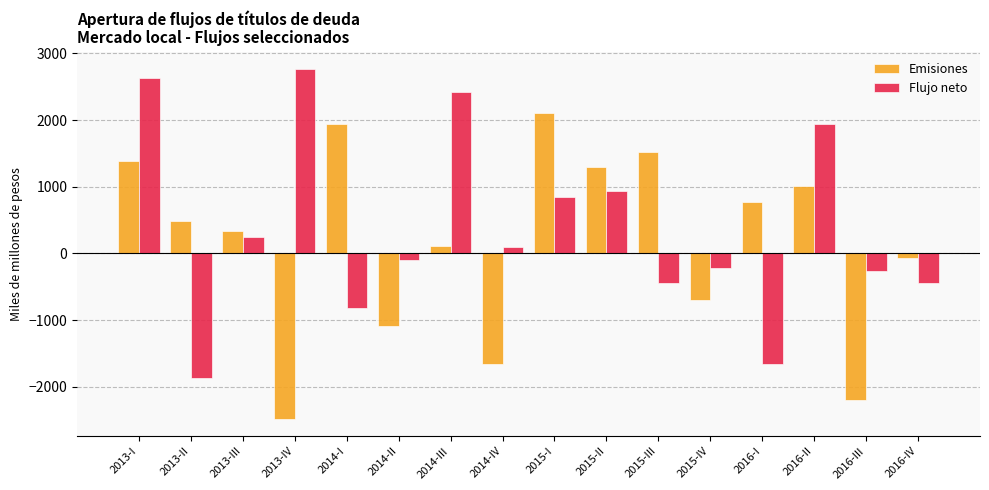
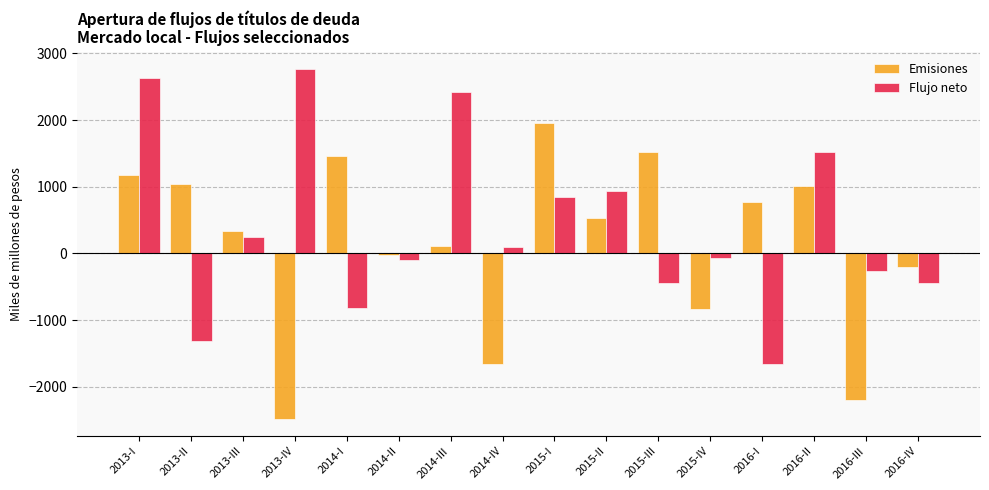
  {
    "Emisiones": {
-     "2013-I": 1400,
-     "2013-II": 500,
+     "2013-I": 1200,
+     "2013-II": 1000,
      "2013-III": 300,
      "2013-IV": -2500,
-     "2014-I": 1900,
-     "2014-II": -1100,
+     "2014-I": 1500,
+     "2014-II": 0,
      "2014-III": 100,
      "2014-IV": -1700,
-     "2015-I": 2100,
-     "2015-II": 1300,
+     "2015-I": 2000,
+     "2015-II": 500,
      "2015-III": 1500,
-     "2015-IV": -700,
+     "2015-IV": -800,
      "2016-I": 800,
      "2016-II": 1000,
      "2016-III": -2200,
-     "2016-IV": -100
+     "2016-IV": -200
    },
    "Flujo neto": {
      "2013-I": 2600,
-     "2013-II": -1900,
+     "2013-II": -1300,
      "2013-III": 300,
      "2013-IV": 2800,
      "2014-I": -800,
      "2014-II": -100,
      "2014-III": 2400,
      "2014-IV": 100,
      "2015-I": 800,
      "2015-II": 900,
      "2015-III": -400,
-     "2015-IV": -200,
+     "2015-IV": -100,
      "2016-I": -1700,
-     "2016-II": 1900,
+     "2016-II": 1500,
      "2016-III": -300,
      "2016-IV": -400
    }
  }
